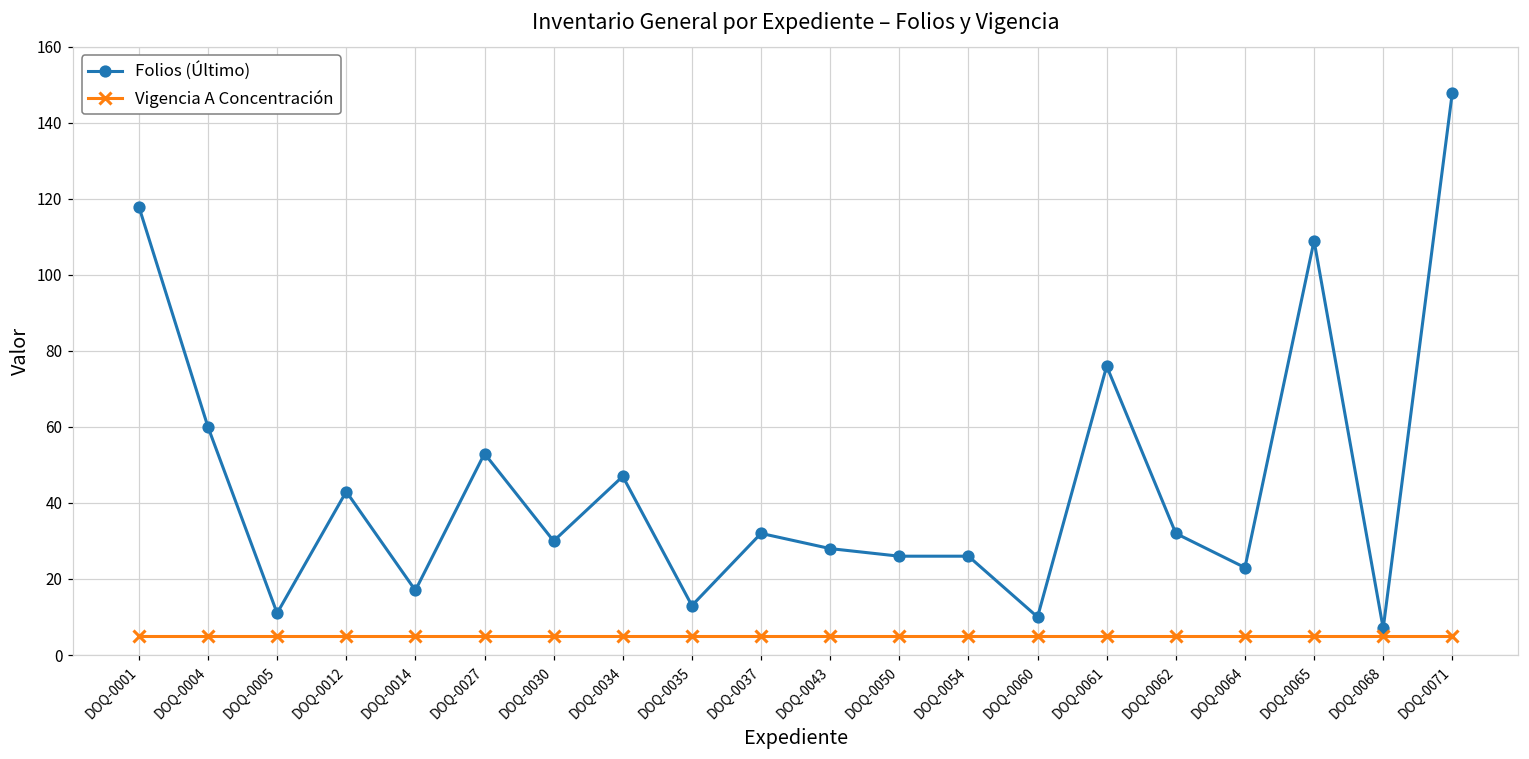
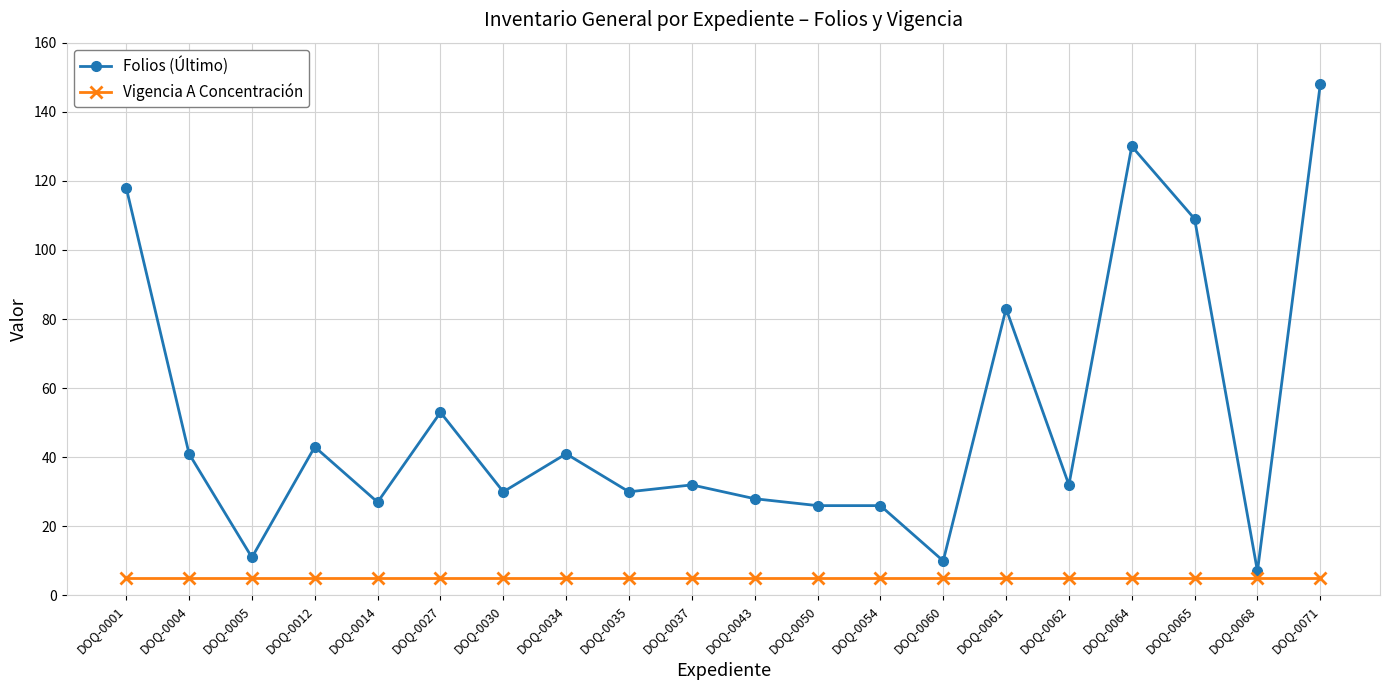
  {
    "Folios (Último)": {
      "DOQ-0001": 118,
-     "DOQ-0004": 60,
+     "DOQ-0004": 41,
      "DOQ-0005": 11,
      "DOQ-0012": 43,
-     "DOQ-0014": 17,
+     "DOQ-0014": 27,
      "DOQ-0027": 53,
      "DOQ-0030": 30,
-     "DOQ-0034": 47,
-     "DOQ-0035": 13,
+     "DOQ-0034": 41,
+     "DOQ-0035": 30,
      "DOQ-0037": 32,
      "DOQ-0043": 28,
      "DOQ-0050": 26,
      "DOQ-0054": 26,
      "DOQ-0060": 10,
-     "DOQ-0061": 76,
+     "DOQ-0061": 83,
      "DOQ-0062": 32,
-     "DOQ-0064": 23,
+     "DOQ-0064": 130,
      "DOQ-0065": 109,
      "DOQ-0068": 7,
      "DOQ-0071": 148
    },
    "Vigencia A Concentración": {
      "DOQ-0001": 5,
      "DOQ-0004": 5,
      "DOQ-0005": 5,
      "DOQ-0012": 5,
      "DOQ-0014": 5,
      "DOQ-0027": 5,
      "DOQ-0030": 5,
      "DOQ-0034": 5,
      "DOQ-0035": 5,
      "DOQ-0037": 5,
      "DOQ-0043": 5,
      "DOQ-0050": 5,
      "DOQ-0054": 5,
      "DOQ-0060": 5,
      "DOQ-0061": 5,
      "DOQ-0062": 5,
      "DOQ-0064": 5,
      "DOQ-0065": 5,
      "DOQ-0068": 5,
      "DOQ-0071": 5
    }
  }
